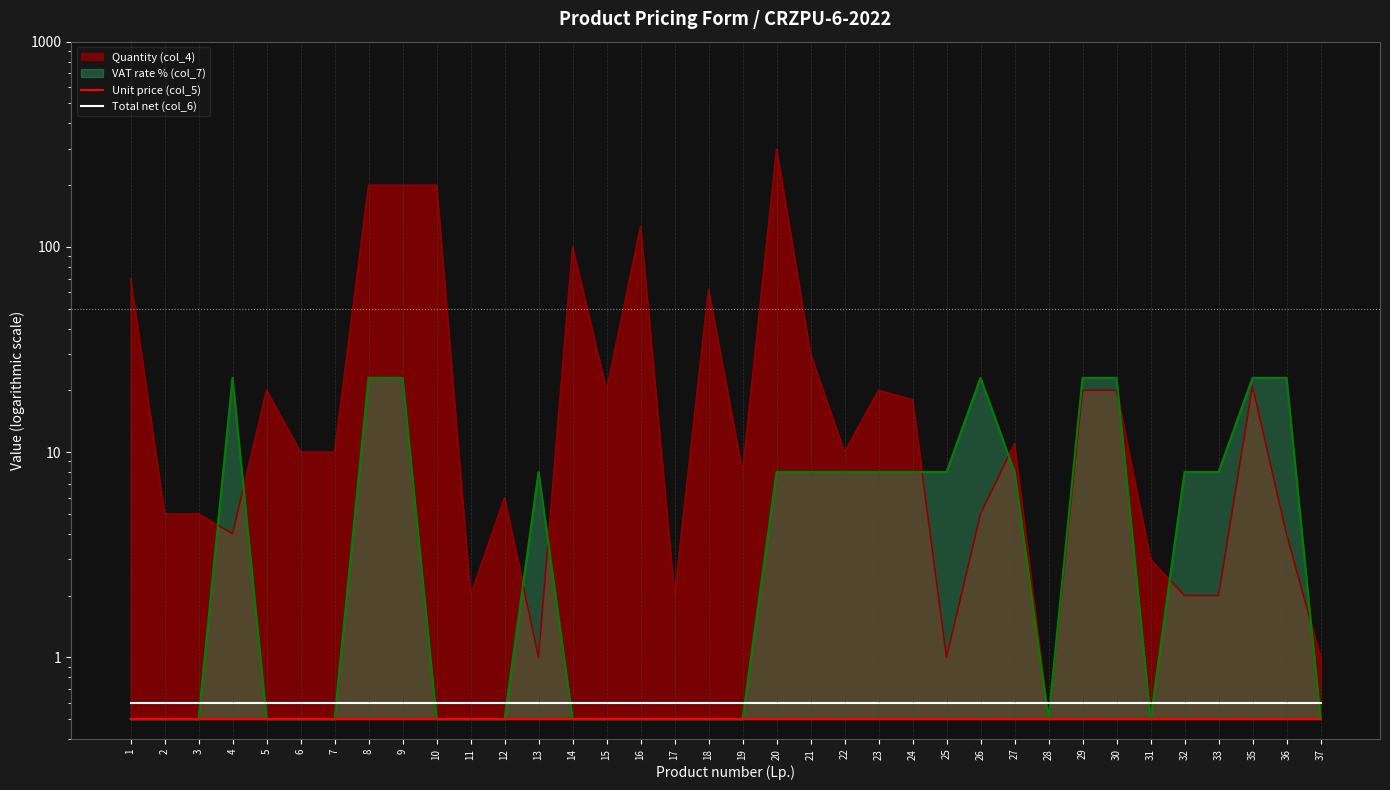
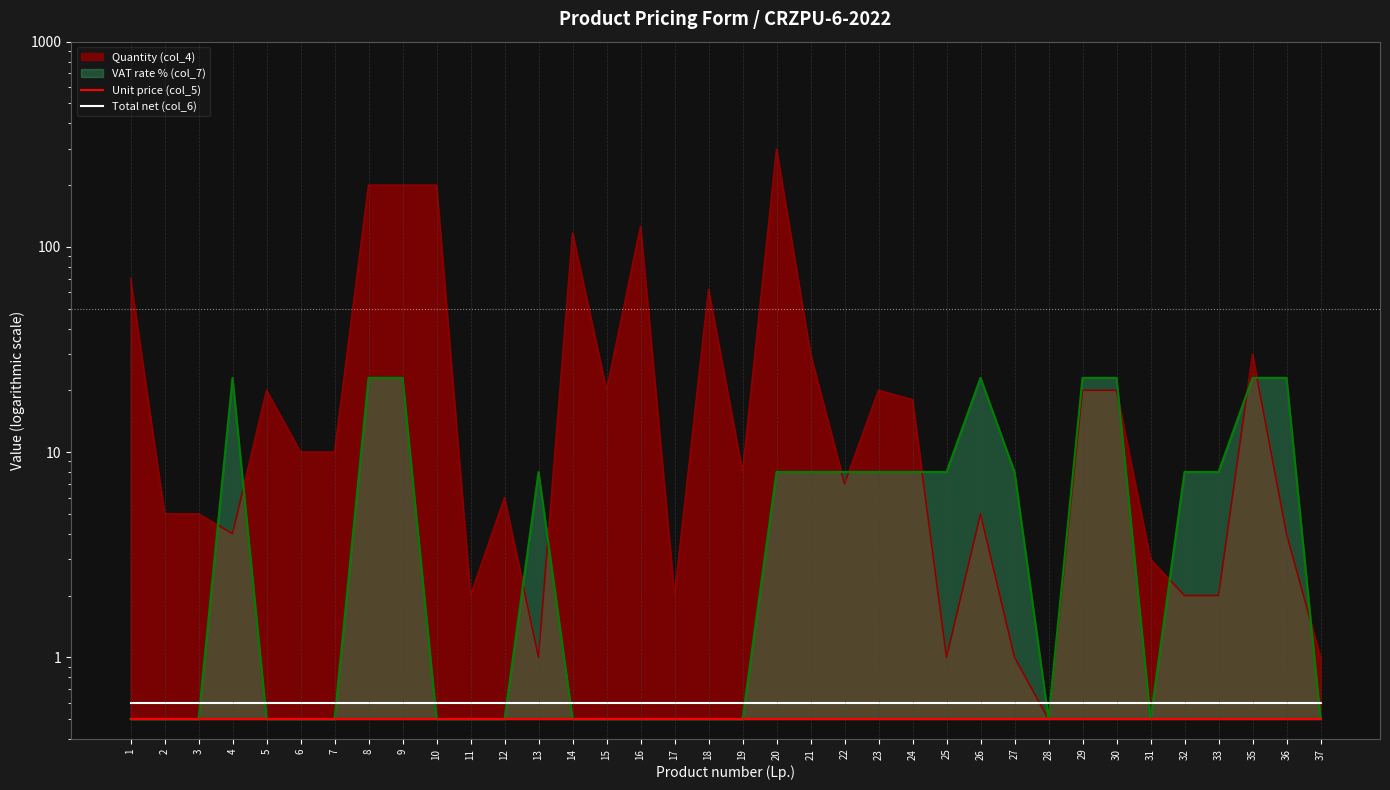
  {
    "Quantity (col_4)": {
      "1": 70,
      "2": 5,
      "3": 5,
      "4": 4,
      "5": 20,
      "6": 10,
      "7": 10,
      "8": 200,
      "9": 200,
      "10": 200,
      "11": 2,
      "12": 6,
      "13": 1,
-     "14": 100,
+     "14": 120,
      "15": 20,
      "16": 130,
      "17": 2,
      "18": 62,
      "19": 8,
      "20": 300,
      "21": 30,
-     "22": 10,
+     "22": 7,
      "23": 20,
      "24": 18,
      "25": 1,
      "26": 5,
-     "27": 11,
+     "27": 1,
      "29": 20,
      "30": 20,
      "31": 3,
      "32": 2,
      "33": 2,
-     "35": 21,
+     "35": 30,
      "36": 4,
      "37": 1
    },
    "VAT rate % (col_7)": {
      "4": 23,
      "8": 23,
      "9": 23,
      "13": 8,
      "20": 8,
      "21": 8,
      "22": 8,
      "23": 8,
      "24": 8,
      "25": 8,
      "26": 23,
      "27": 8,
      "29": 23,
      "30": 23,
      "32": 8,
      "33": 8,
      "35": 23,
      "36": 23
    },
    "Unit price (col_5)": {
      "4": 0.50,
      "8": 0.50,
      "9": 0.50,
      "13": 0.50,
      "20": 0.50,
      "21": 0.50,
      "22": 0.50,
      "23": 0.50,
      "24": 0.50,
      "25": 0.50,
      "26": 0.50,
      "27": 0.50,
      "29": 0.50,
      "30": 0.50,
      "32": 0.50,
      "33": 0.50,
      "35": 0.50,
      "36": 0.50
    },
    "Total net (col_6)": {
      "1": 0.60,
      "2": 0.60,
      "3": 0.60,
      "4": 0.60,
      "5": 0.60,
      "6": 0.60,
      "7": 0.60,
      "8": 0.60,
      "9": 0.60,
      "10": 0.60,
      "11": 0.60,
      "12": 0.60,
      "13": 0.60,
      "14": 0.60,
      "15": 0.60,
      "16": 0.60,
      "17": 0.60,
      "18": 0.60,
      "19": 0.60,
      "20": 0.60,
      "21": 0.60,
      "22": 0.60,
      "23": 0.60,
      "24": 0.60,
      "25": 0.60,
      "26": 0.60,
      "27": 0.60,
      "28": 0.60,
      "29": 0.60,
      "30": 0.60,
      "31": 0.60,
      "32": 0.60,
      "33": 0.60,
      "35": 0.60,
      "36": 0.60,
      "37": 0.60
    }
  }
